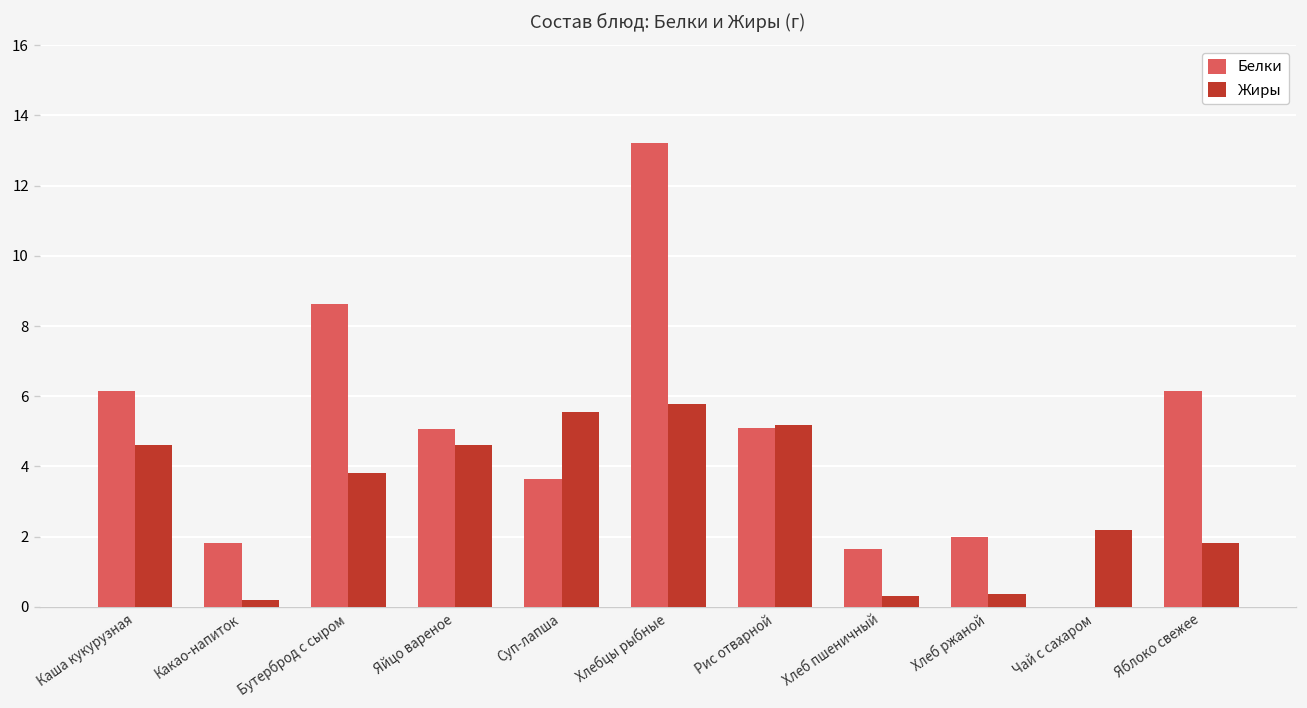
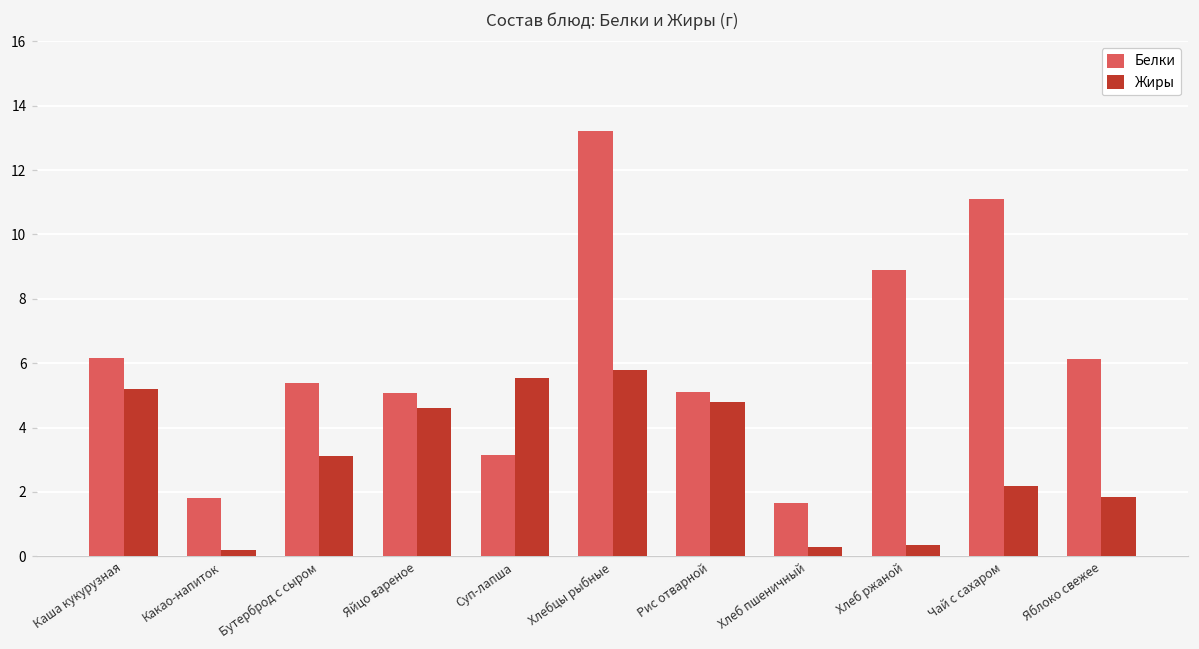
  {
    "Белки": {
      "Каша кукурузная": 6.2,
      "Какао-напиток": 1.8,
-     "Бутерброд с сыром": 8.6,
+     "Бутерброд с сыром": 5.4,
      "Яйцо вареное": 5.1,
-     "Суп-лапша": 3.6,
+     "Суп-лапша": 3.2,
      "Хлебцы рыбные": 13.2,
      "Рис отварной": 5.1,
      "Хлеб пшеничный": 1.7,
-     "Хлеб ржаной": 2.0,
-     "Чай с сахаром": 0.0,
+     "Хлеб ржаной": 8.9,
+     "Чай с сахаром": 11.1,
      "Яблоко свежее": 6.1
    },
    "Жиры": {
-     "Каша кукурузная": 4.6,
+     "Каша кукурузная": 5.2,
      "Какао-напиток": 0.2,
-     "Бутерброд с сыром": 3.8,
+     "Бутерброд с сыром": 3.1,
      "Яйцо вареное": 4.6,
      "Суп-лапша": 5.5,
      "Хлебцы рыбные": 5.8,
-     "Рис отварной": 5.2,
+     "Рис отварной": 4.8,
      "Хлеб пшеничный": 0.3,
      "Хлеб ржаной": 0.4,
      "Чай с сахаром": 2.2,
      "Яблоко свежее": 1.8
    }
  }
